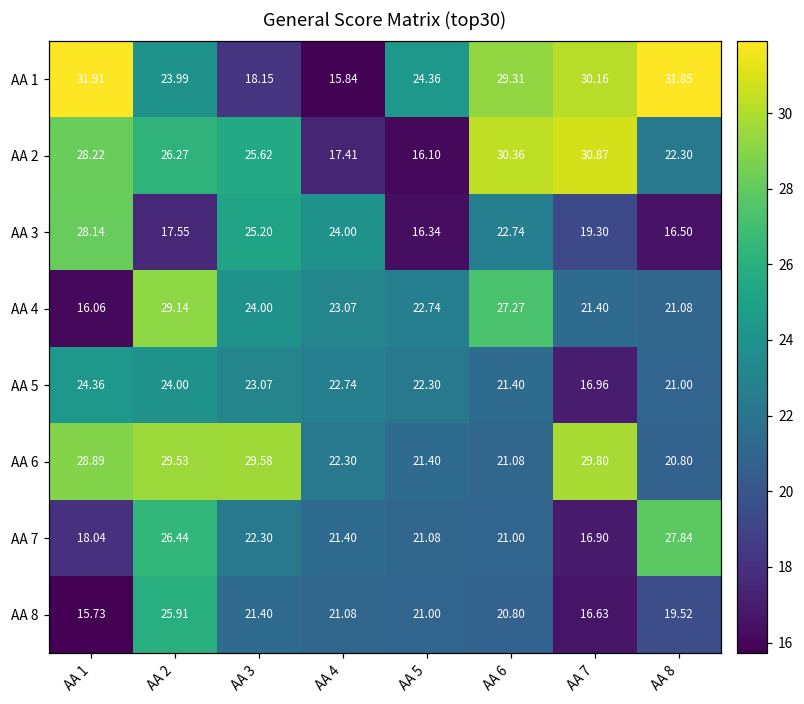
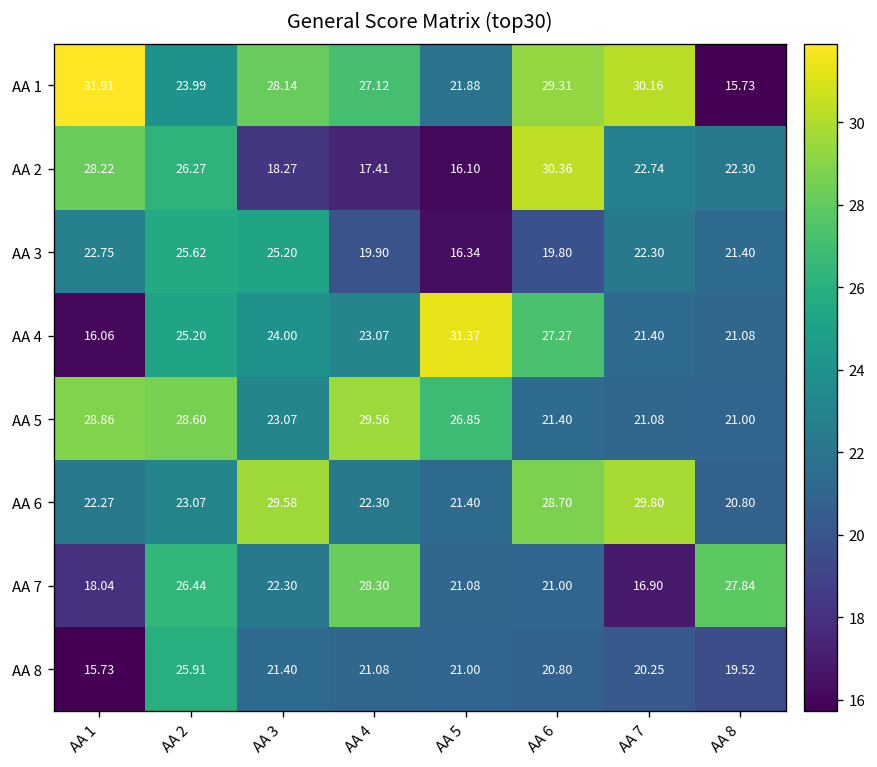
  {
    "AA 1": {
      "AA 1": 31.91,
      "AA 2": 23.99,
-     "AA 3": 18.15,
-     "AA 4": 15.84,
-     "AA 5": 24.36,
+     "AA 3": 28.14,
+     "AA 4": 27.12,
+     "AA 5": 21.88,
      "AA 6": 29.31,
      "AA 7": 30.16,
-     "AA 8": 31.85
+     "AA 8": 15.73
    },
    "AA 2": {
      "AA 1": 28.22,
      "AA 2": 26.27,
-     "AA 3": 25.62,
+     "AA 3": 18.27,
      "AA 4": 17.41,
      "AA 5": 16.10,
      "AA 6": 30.36,
-     "AA 7": 30.87,
+     "AA 7": 22.74,
      "AA 8": 22.30
    },
    "AA 3": {
-     "AA 1": 28.14,
-     "AA 2": 17.55,
+     "AA 1": 22.75,
+     "AA 2": 25.62,
      "AA 3": 25.20,
-     "AA 4": 24.00,
+     "AA 4": 19.90,
      "AA 5": 16.34,
-     "AA 6": 22.74,
-     "AA 7": 19.30,
-     "AA 8": 16.50
+     "AA 6": 19.80,
+     "AA 7": 22.30,
+     "AA 8": 21.40
    },
    "AA 4": {
      "AA 1": 16.06,
-     "AA 2": 29.14,
+     "AA 2": 25.20,
      "AA 3": 24.00,
      "AA 4": 23.07,
-     "AA 5": 22.74,
+     "AA 5": 31.37,
      "AA 6": 27.27,
      "AA 7": 21.40,
      "AA 8": 21.08
    },
    "AA 5": {
-     "AA 1": 24.36,
-     "AA 2": 24.00,
+     "AA 1": 28.86,
+     "AA 2": 28.60,
      "AA 3": 23.07,
-     "AA 4": 22.74,
-     "AA 5": 22.30,
+     "AA 4": 29.56,
+     "AA 5": 26.85,
      "AA 6": 21.40,
-     "AA 7": 16.96,
+     "AA 7": 21.08,
      "AA 8": 21.00
    },
    "AA 6": {
-     "AA 1": 28.89,
-     "AA 2": 29.53,
+     "AA 1": 22.27,
+     "AA 2": 23.07,
      "AA 3": 29.58,
      "AA 4": 22.30,
      "AA 5": 21.40,
-     "AA 6": 21.08,
+     "AA 6": 28.70,
      "AA 7": 29.80,
      "AA 8": 20.80
    },
    "AA 7": {
      "AA 1": 18.04,
      "AA 2": 26.44,
      "AA 3": 22.30,
-     "AA 4": 21.40,
+     "AA 4": 28.30,
      "AA 5": 21.08,
      "AA 6": 21.00,
      "AA 7": 16.90,
      "AA 8": 27.84
    },
    "AA 8": {
      "AA 1": 15.73,
      "AA 2": 25.91,
      "AA 3": 21.40,
      "AA 4": 21.08,
      "AA 5": 21.00,
      "AA 6": 20.80,
-     "AA 7": 16.63,
+     "AA 7": 20.25,
      "AA 8": 19.52
    }
  }
